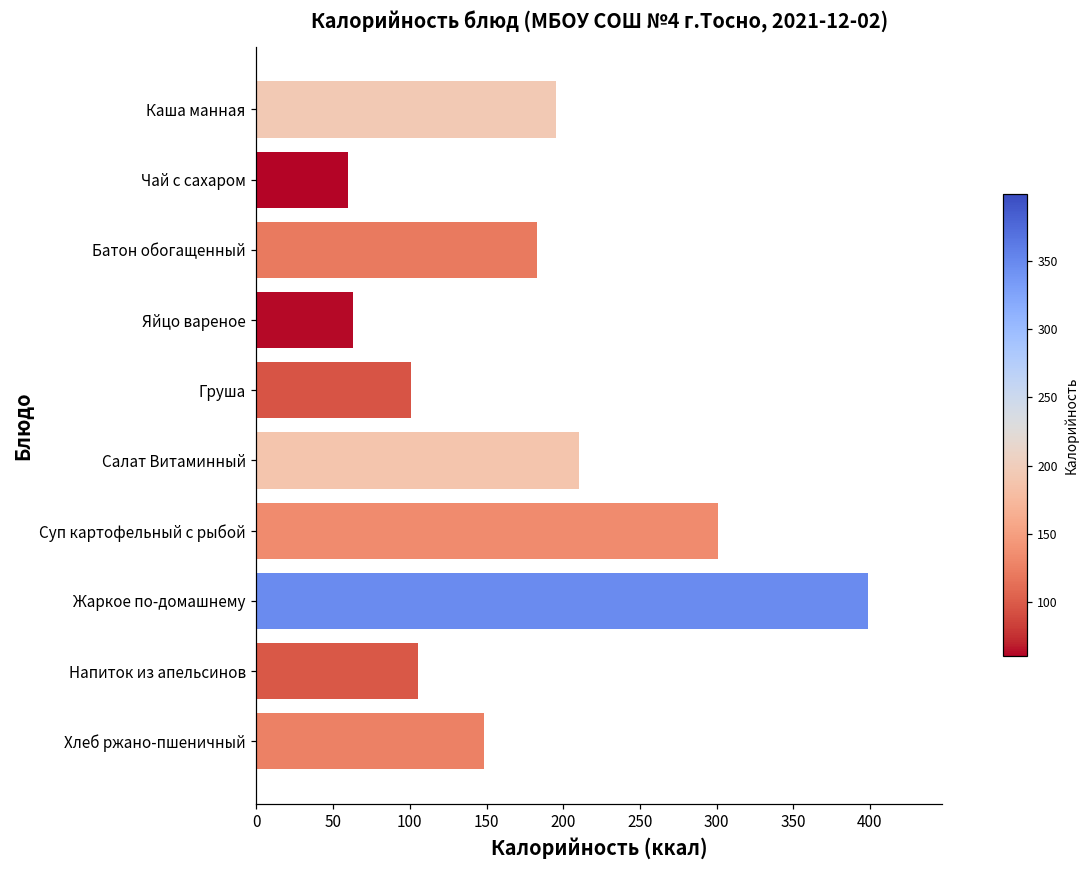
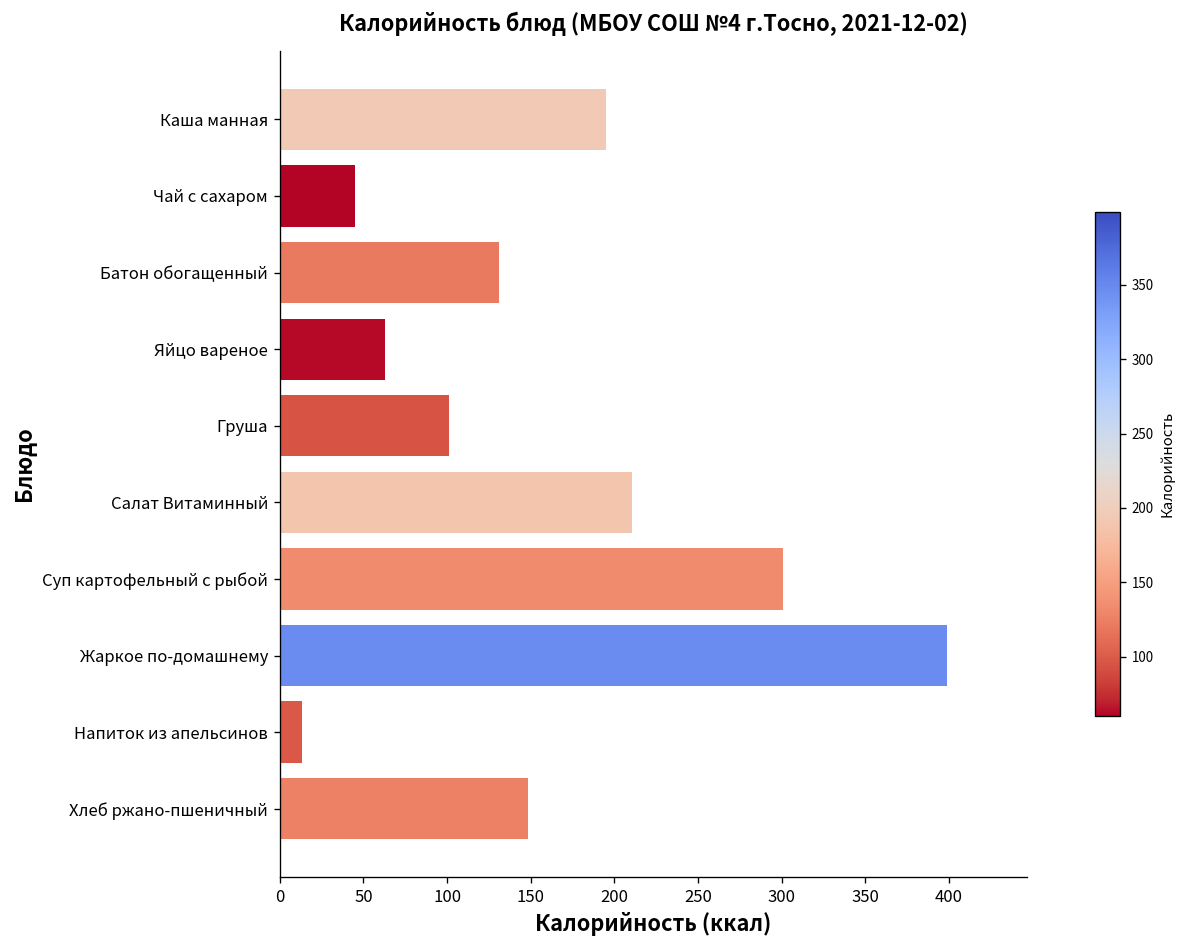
  {
    "Каша манная": 195,
-   "Чай с сахаром": 60,
-   "Батон обогащенный": 183,
+   "Чай с сахаром": 45,
+   "Батон обогащенный": 131,
    "Яйцо вареное": 63,
    "Груша": 101,
    "Салат Витаминный": 210,
    "Суп картофельный с рыбой": 301,
    "Жаркое по-домашнему": 399,
-   "Напиток из апельсинов": 105,
+   "Напиток из апельсинов": 13,
    "Хлеб ржано-пшеничный": 148
  }
